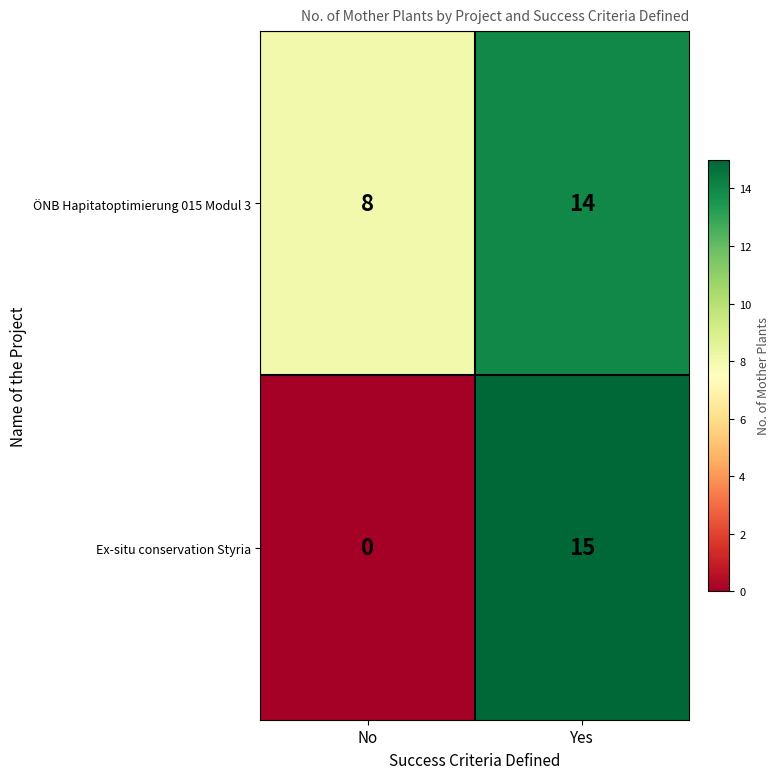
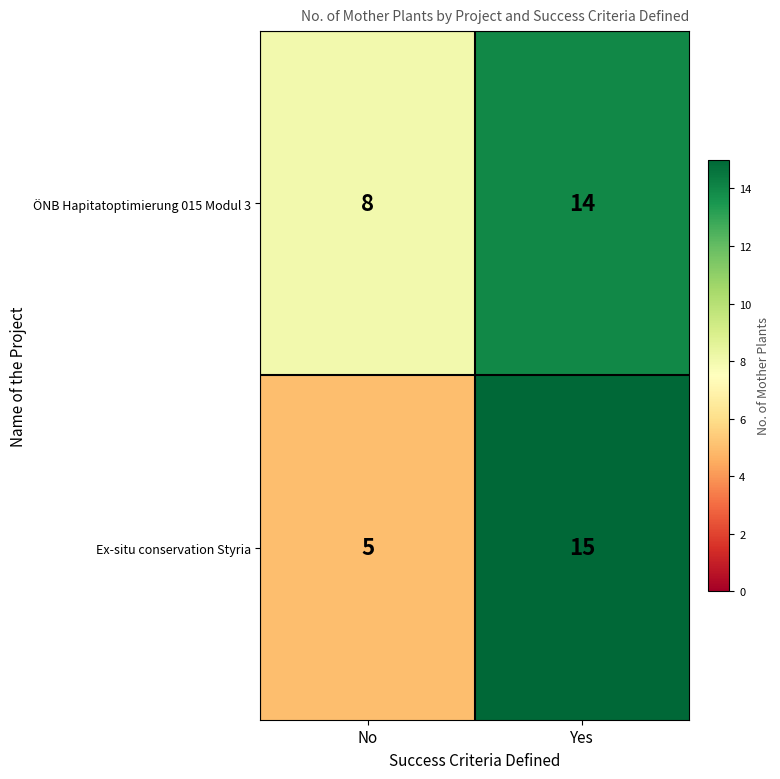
  {
    "ÖNB Hapitatoptimierung 015 Modul 3": {
      "No": 8,
      "Yes": 14
    },
    "Ex-situ conservation Styria": {
-     "No": 0,
+     "No": 5,
      "Yes": 15
    }
  }
